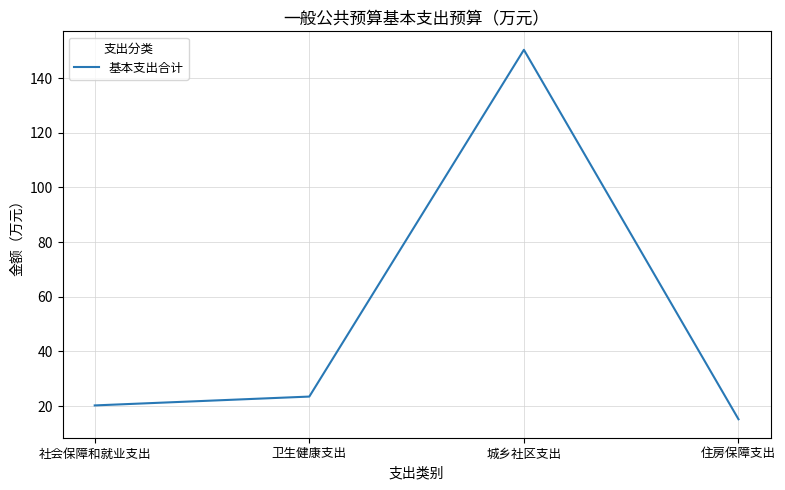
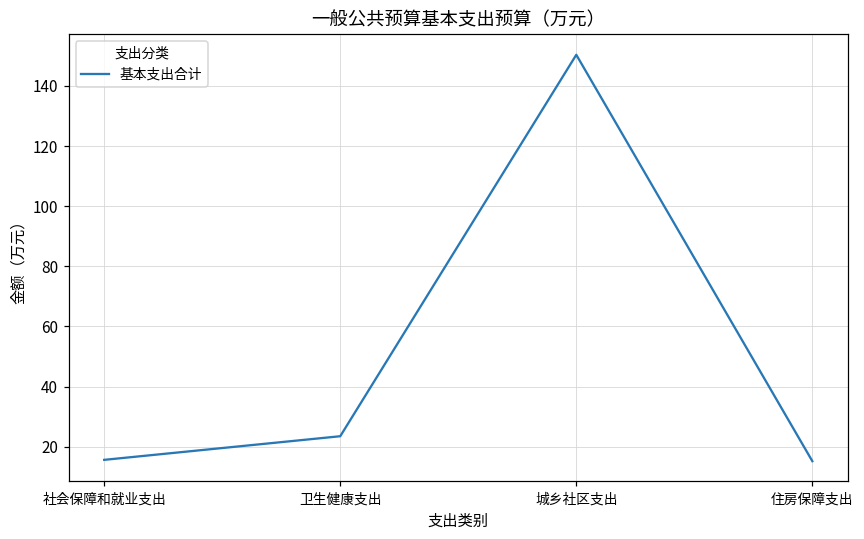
  {
-   "社会保障和就业支出": 20,
+   "社会保障和就业支出": 16,
    "卫生健康支出": 23,
    "城乡社区支出": 150,
    "住房保障支出": 15
  }
